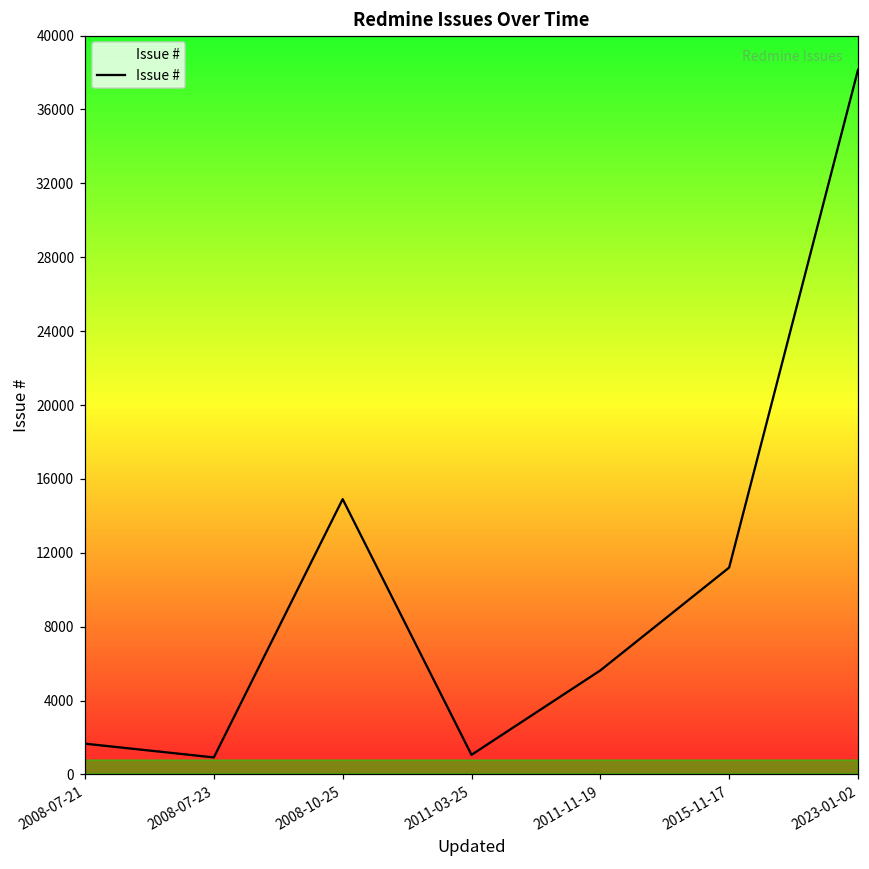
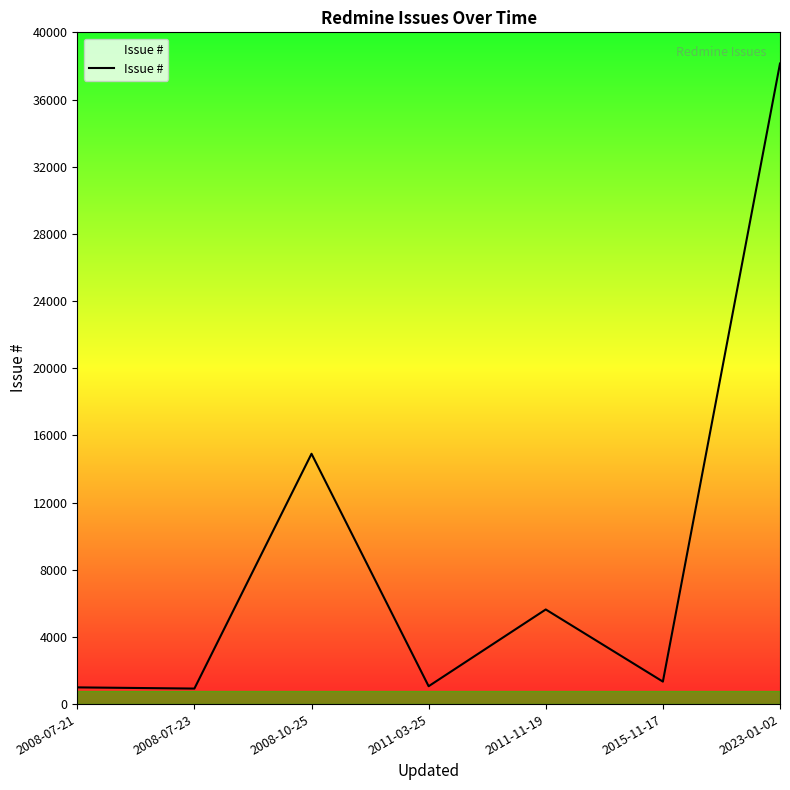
  {
-   "2008-07-21": 1700,
+   "2008-07-21": 1000,
    "2008-07-23": 900,
    "2008-10-25": 14900,
    "2011-03-25": 1100,
    "2011-11-19": 5600,
-   "2015-11-17": 11200,
+   "2015-11-17": 1300,
    "2023-01-02": 38100
  }
